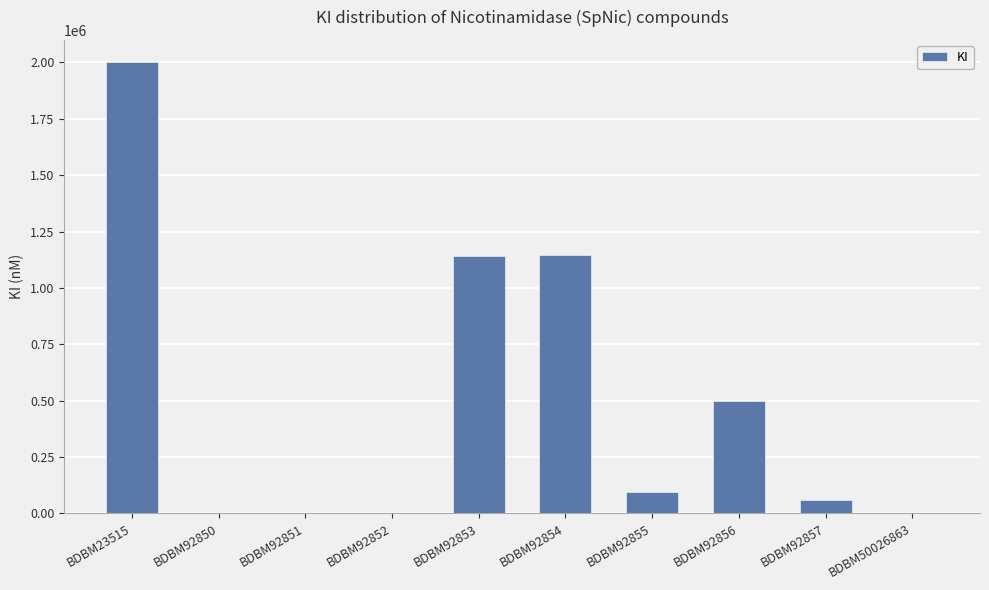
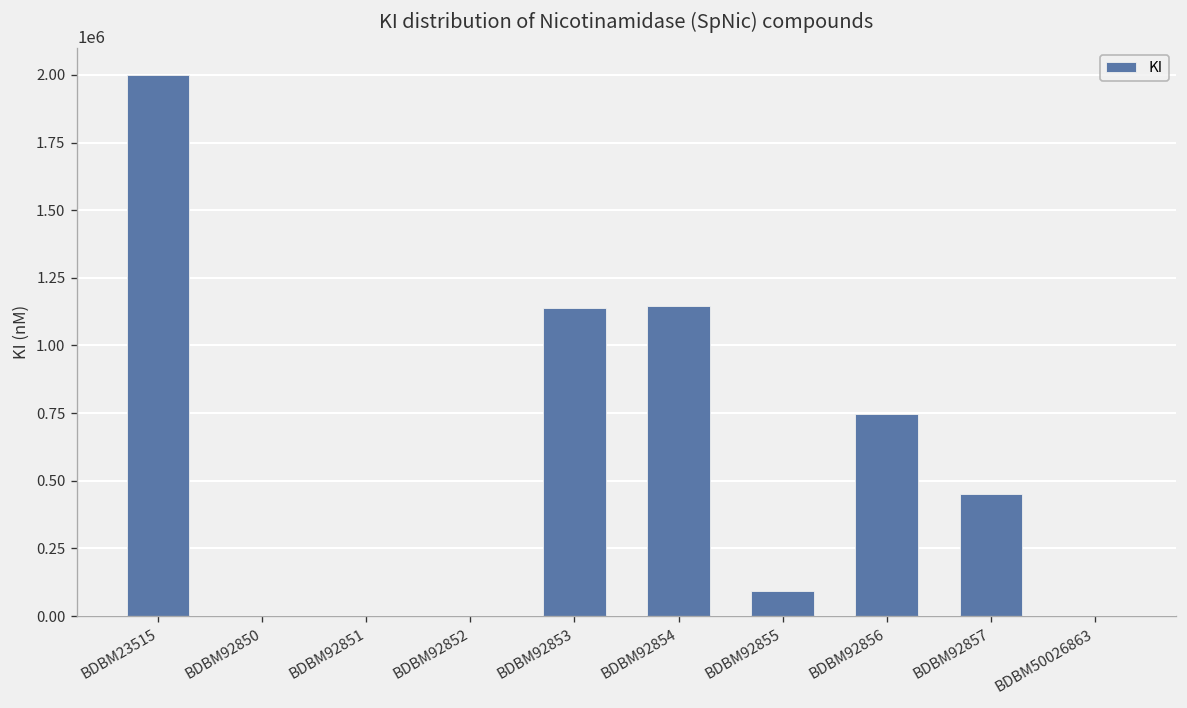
  {
    "BDBM23515": 2000000,
    "BDBM92853": 1140000,
    "BDBM92854": 1140000,
    "BDBM92855": 90000,
-   "BDBM92856": 500000,
-   "BDBM92857": 60000
+   "BDBM92856": 750000,
+   "BDBM92857": 450000
  }
